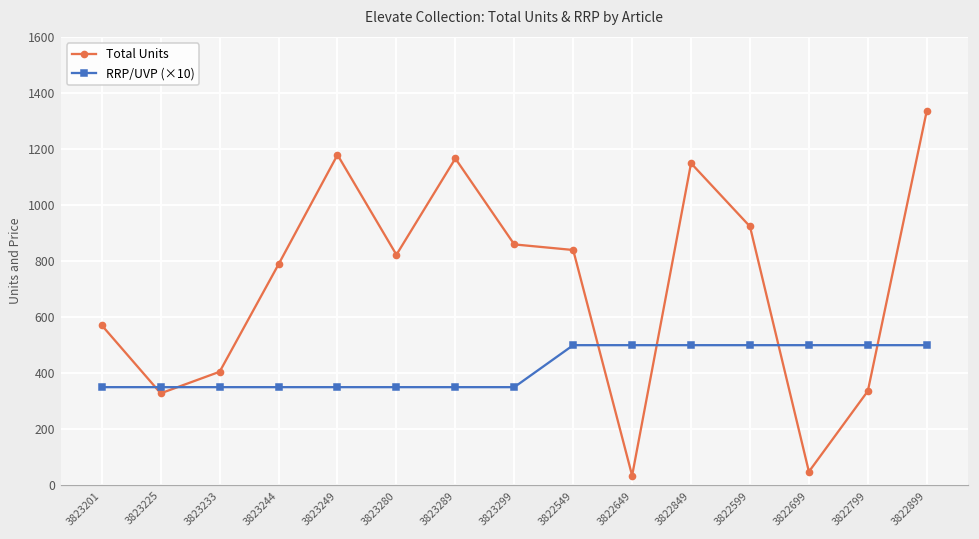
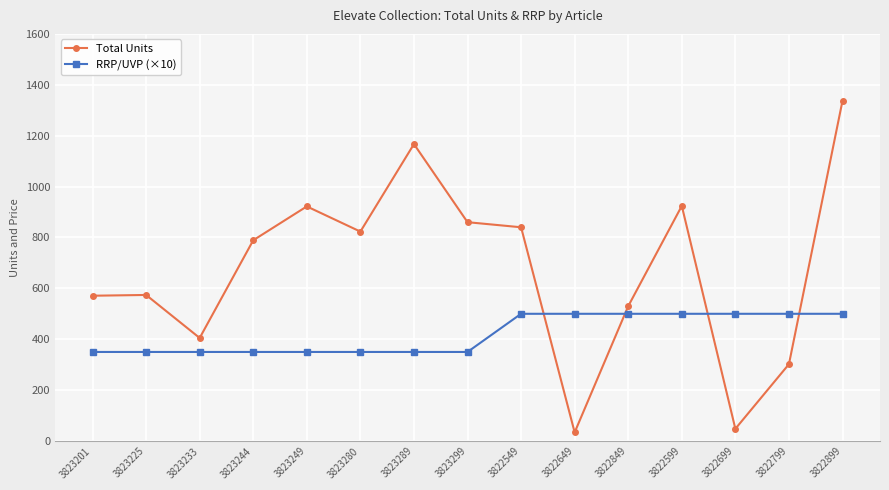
  {
    "Total Units": {
      "3823201": 570,
-     "3823225": 330,
+     "3823225": 570,
      "3823233": 410,
      "3823244": 790,
-     "3823249": 1180,
+     "3823249": 920,
      "3823280": 820,
      "3823289": 1170,
      "3823299": 860,
      "3822549": 840,
      "3822649": 30,
-     "3822849": 1150,
+     "3822849": 530,
      "3822599": 920,
      "3822699": 50,
-     "3822799": 340,
+     "3822799": 300,
      "3822899": 1340
    },
    "RRP/UVP (×10)": {
      "3823201": 350,
      "3823225": 350,
      "3823233": 350,
      "3823244": 350,
      "3823249": 350,
      "3823280": 350,
      "3823289": 350,
      "3823299": 350,
      "3822549": 500,
      "3822649": 500,
      "3822849": 500,
      "3822599": 500,
      "3822699": 500,
      "3822799": 500,
      "3822899": 500
    }
  }
